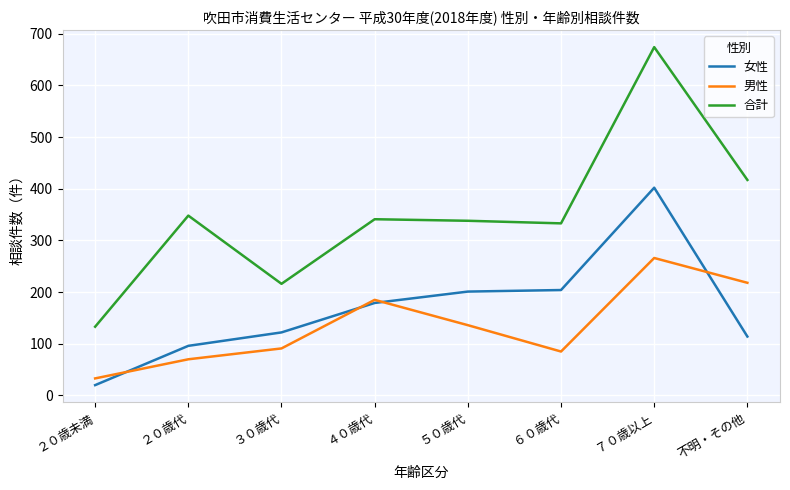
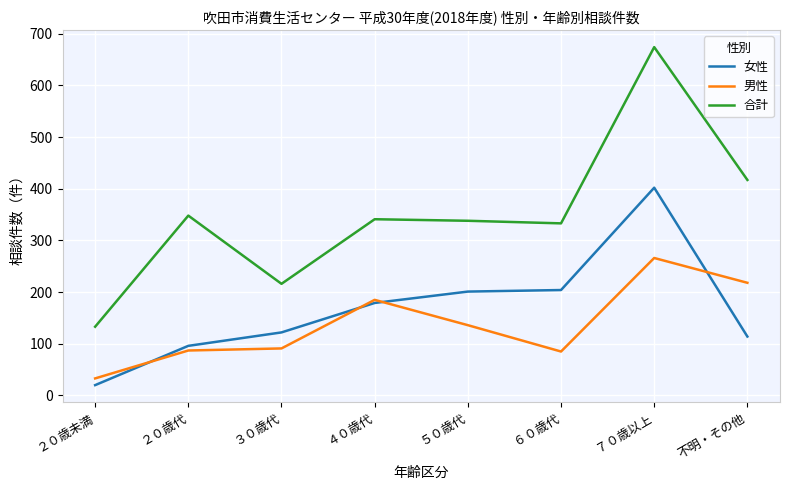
  {
    "女性": {
      "２０歳未満": 20,
      "２０歳代": 100,
      "３０歳代": 120,
      "４０歳代": 180,
      "５０歳代": 200,
      "６０歳代": 200,
      "７０歳以上": 400,
      "不明・その他": 110
    },
    "男性": {
      "２０歳未満": 30,
-     "２０歳代": 70,
+     "２０歳代": 90,
      "３０歳代": 90,
      "４０歳代": 190,
      "５０歳代": 140,
      "６０歳代": 90,
      "７０歳以上": 270,
      "不明・その他": 220
    },
    "合計": {
      "２０歳未満": 130,
      "２０歳代": 350,
      "３０歳代": 220,
      "４０歳代": 340,
      "５０歳代": 340,
      "６０歳代": 330,
      "７０歳以上": 670,
      "不明・その他": 420
    }
  }
